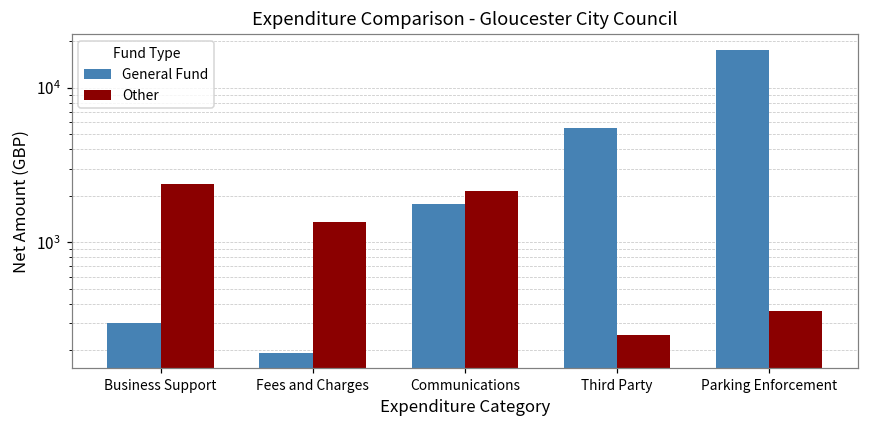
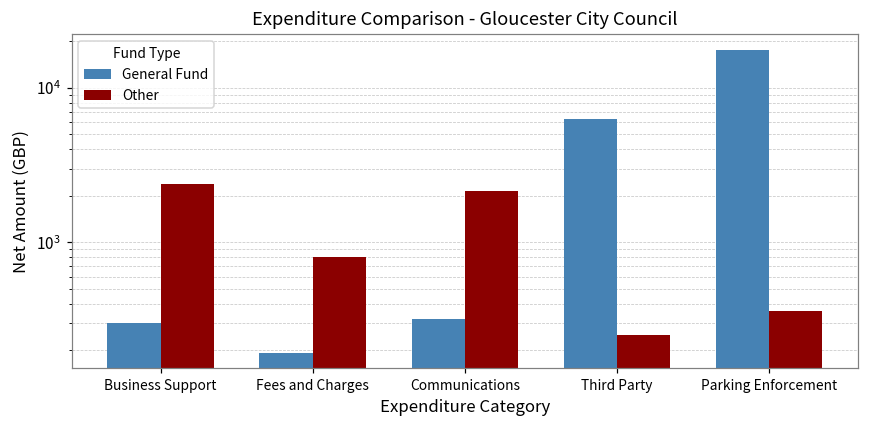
  {
    "General Fund": {
      "Business Support": 300,
      "Fees and Charges": 190,
-     "Communications": 1800,
-     "Third Party": 5500,
+     "Communications": 320,
+     "Third Party": 6000,
      "Parking Enforcement": 18000
    },
    "Other": {
      "Business Support": 2400,
-     "Fees and Charges": 1300,
+     "Fees and Charges": 800,
      "Communications": 2100,
      "Third Party": 250,
      "Parking Enforcement": 360
    }
  }
